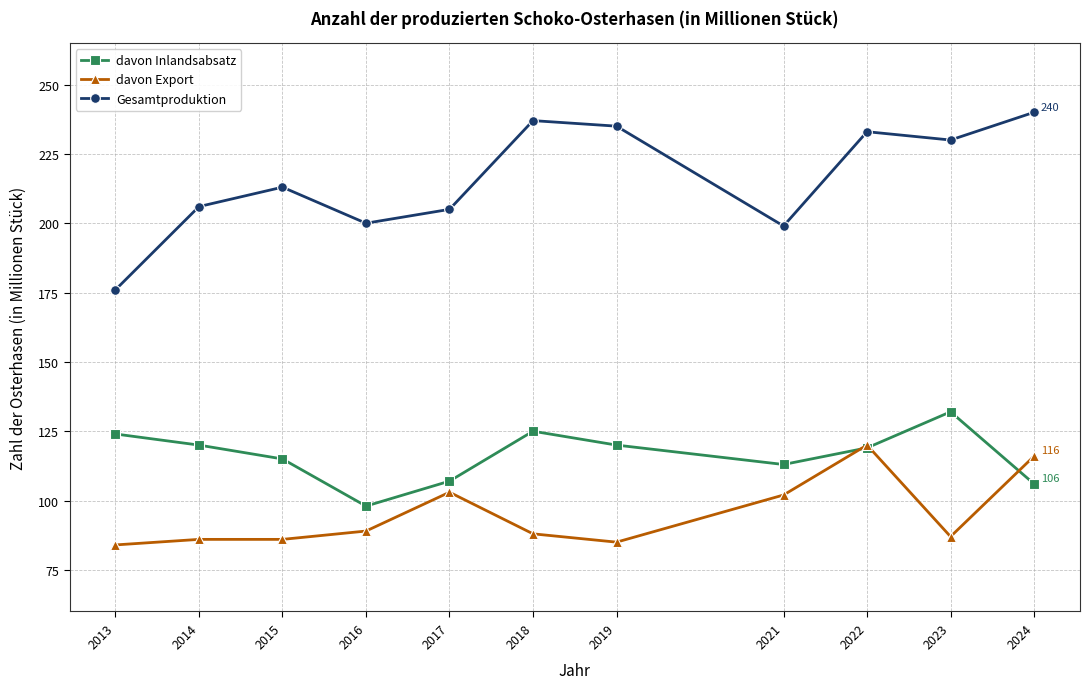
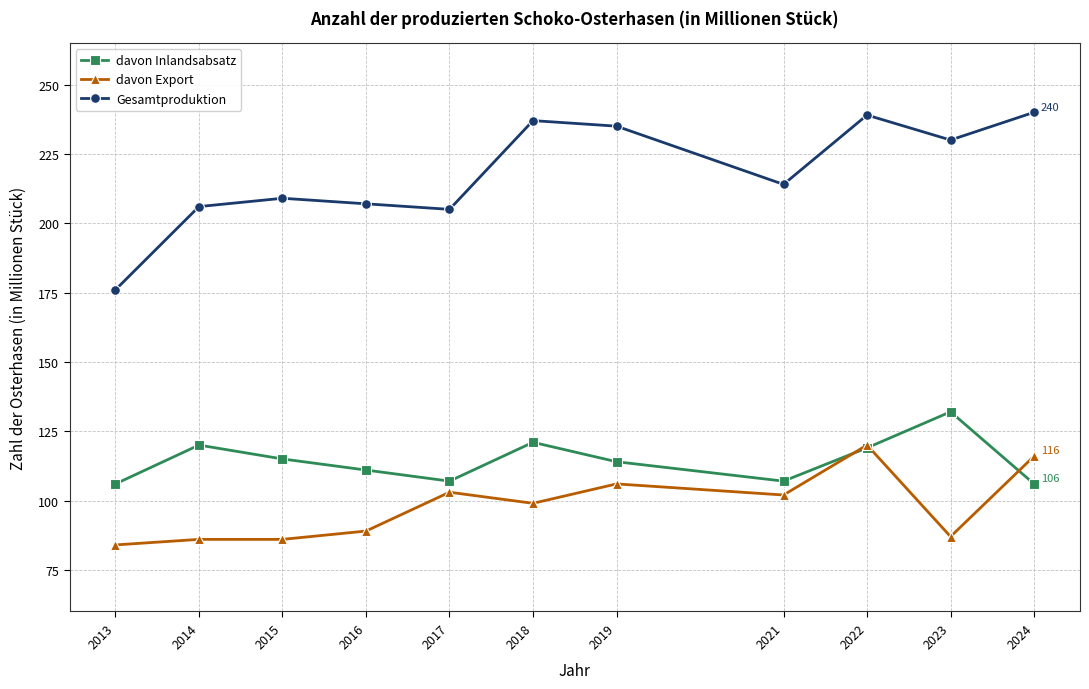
  {
    "davon Inlandsabsatz": {
-     "2013": 124,
+     "2013": 106,
      "2014": 120,
      "2015": 115,
-     "2016": 98,
+     "2016": 111,
      "2017": 107,
-     "2018": 125,
-     "2019": 120,
-     "2021": 113,
+     "2018": 121,
+     "2019": 114,
+     "2021": 107,
      "2022": 119,
      "2023": 132
    },
    "davon Export": {
      "2013": 84,
      "2014": 86,
      "2015": 86,
      "2016": 89,
      "2017": 103,
-     "2018": 88,
-     "2019": 85,
+     "2018": 99,
+     "2019": 106,
      "2021": 102,
      "2022": 120,
      "2023": 87
    },
    "Gesamtproduktion": {
      "2013": 176,
      "2014": 206,
-     "2015": 213,
-     "2016": 200,
+     "2015": 209,
+     "2016": 207,
      "2017": 205,
      "2018": 237,
      "2019": 235,
-     "2021": 199,
-     "2022": 233,
+     "2021": 214,
+     "2022": 239,
      "2023": 230
    }
  }
